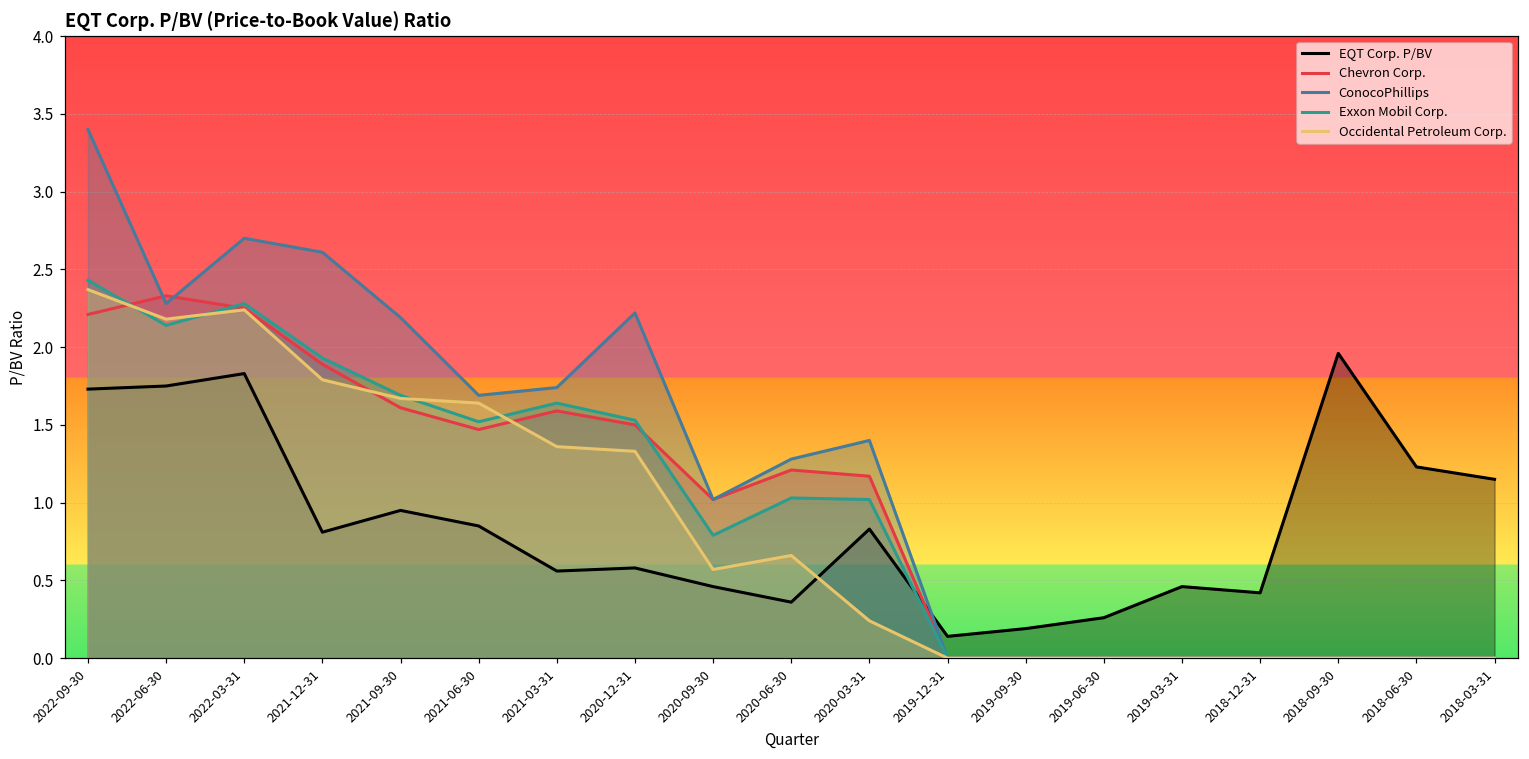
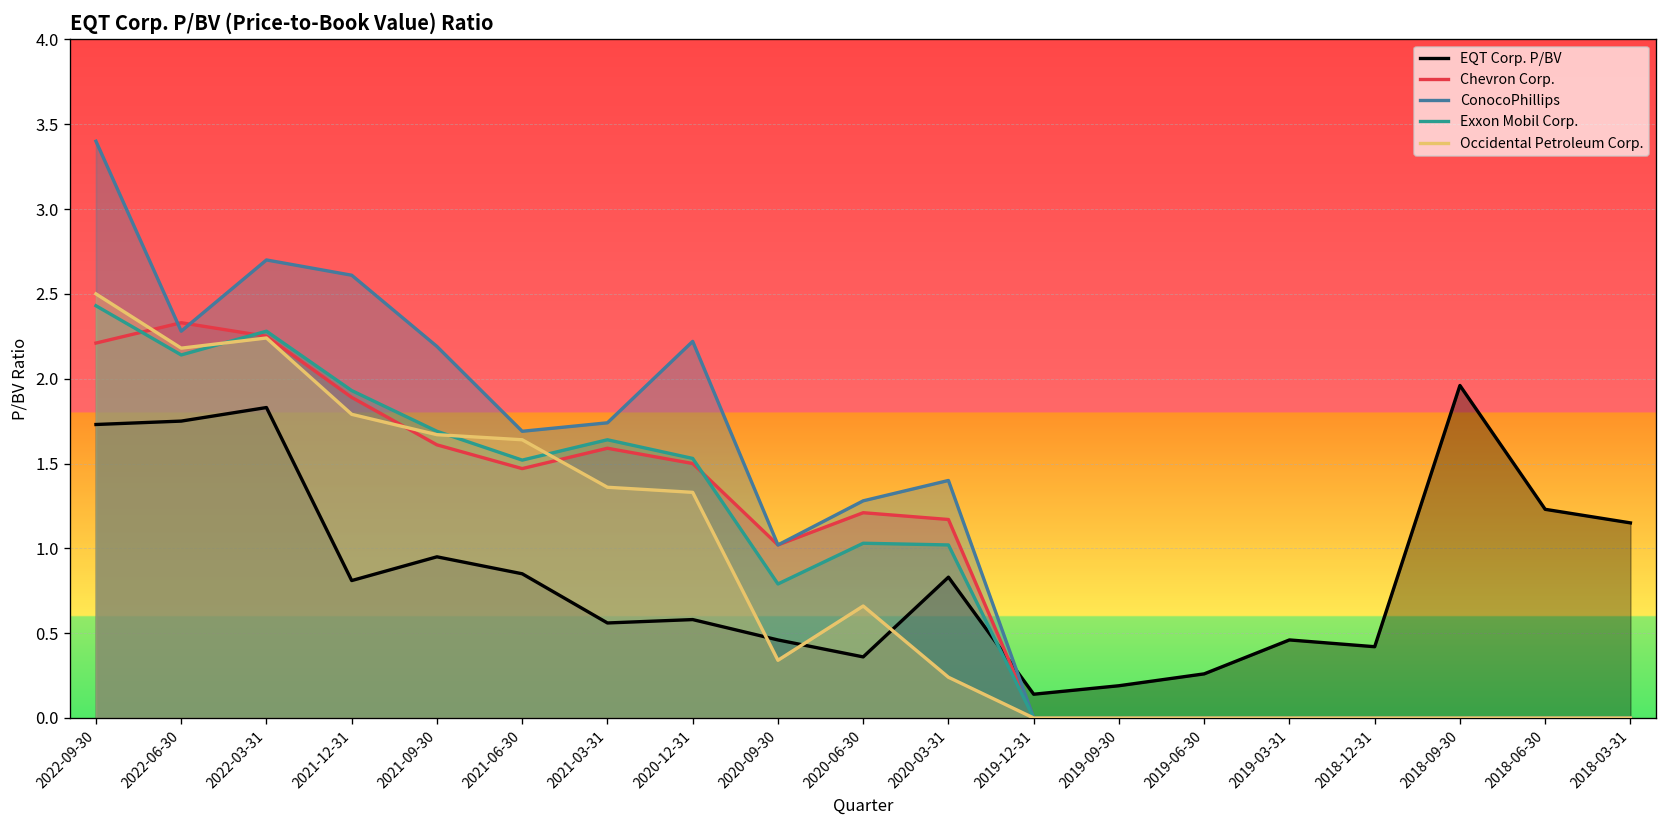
  {
    "EQT Corp. P/BV": {
      "2022-09-30": 1.73,
      "2022-06-30": 1.75,
      "2022-03-31": 1.83,
      "2021-12-31": 0.81,
      "2021-09-30": 0.95,
      "2021-06-30": 0.85,
      "2021-03-31": 0.56,
      "2020-12-31": 0.58,
      "2020-09-30": 0.46,
      "2020-06-30": 0.36,
      "2020-03-31": 0.83,
      "2019-12-31": 0.14,
      "2019-09-30": 0.19,
      "2019-06-30": 0.26,
      "2019-03-31": 0.46,
      "2018-12-31": 0.42,
      "2018-09-30": 1.96,
      "2018-06-30": 1.23,
      "2018-03-31": 1.15
    },
    "Chevron Corp.": {
      "2022-09-30": 2.21,
      "2022-06-30": 2.33,
      "2021-12-31": 1.89,
      "2021-09-30": 1.61,
      "2021-06-30": 1.47,
      "2021-03-31": 1.59,
      "2020-12-31": 1.50,
      "2020-06-30": 1.21,
      "2020-03-31": 1.17
    },
    "Occidental Petroleum Corp.": {
-     "2022-09-30": 2.37,
+     "2022-09-30": 2.50,
      "2022-06-30": 2.18,
      "2021-12-31": 1.79,
      "2021-09-30": 1.67,
      "2021-06-30": 1.64,
      "2021-03-31": 1.36,
      "2020-12-31": 1.33,
-     "2020-09-30": 0.57,
+     "2020-09-30": 0.34,
      "2020-06-30": 0.66,
      "2020-03-31": 0.24
    }
  }
